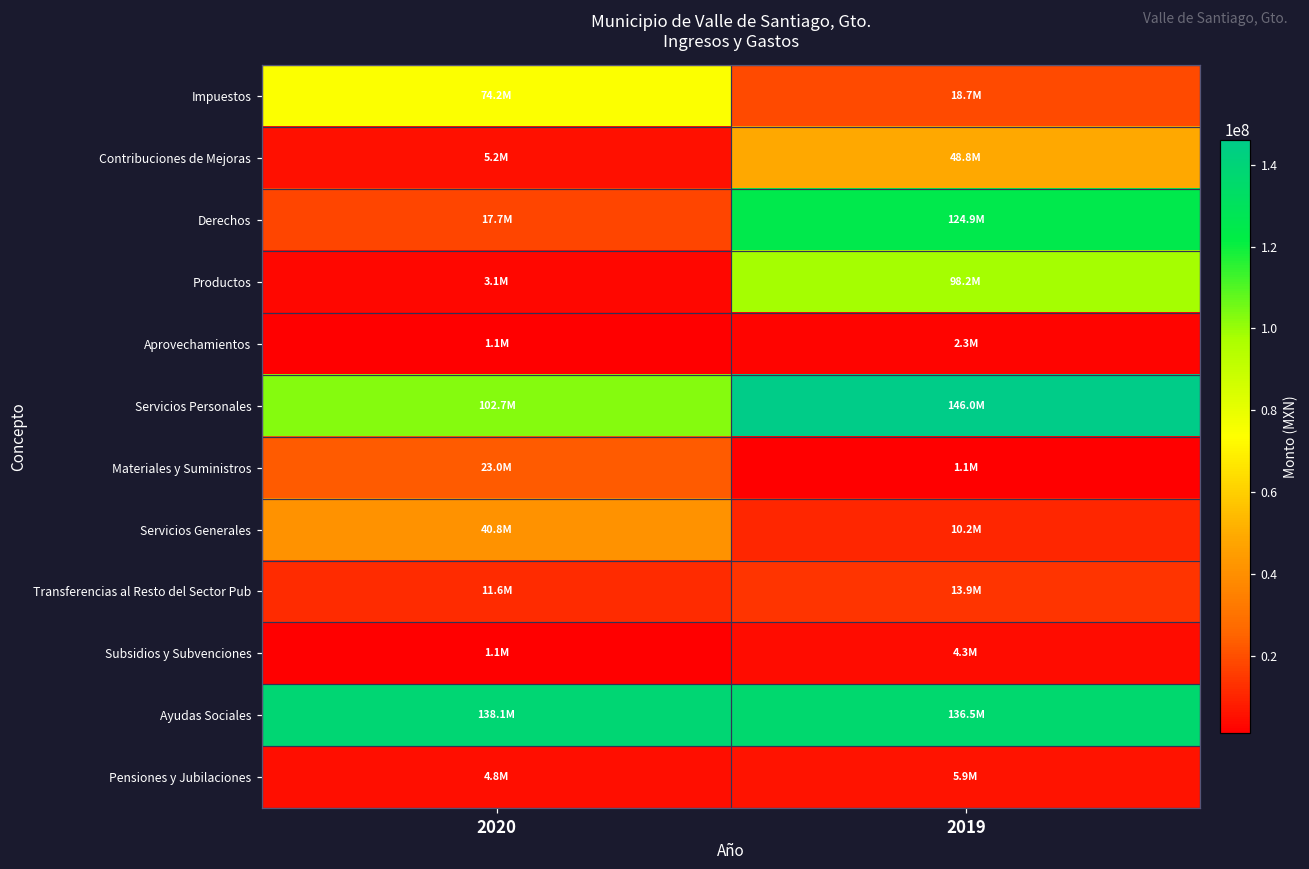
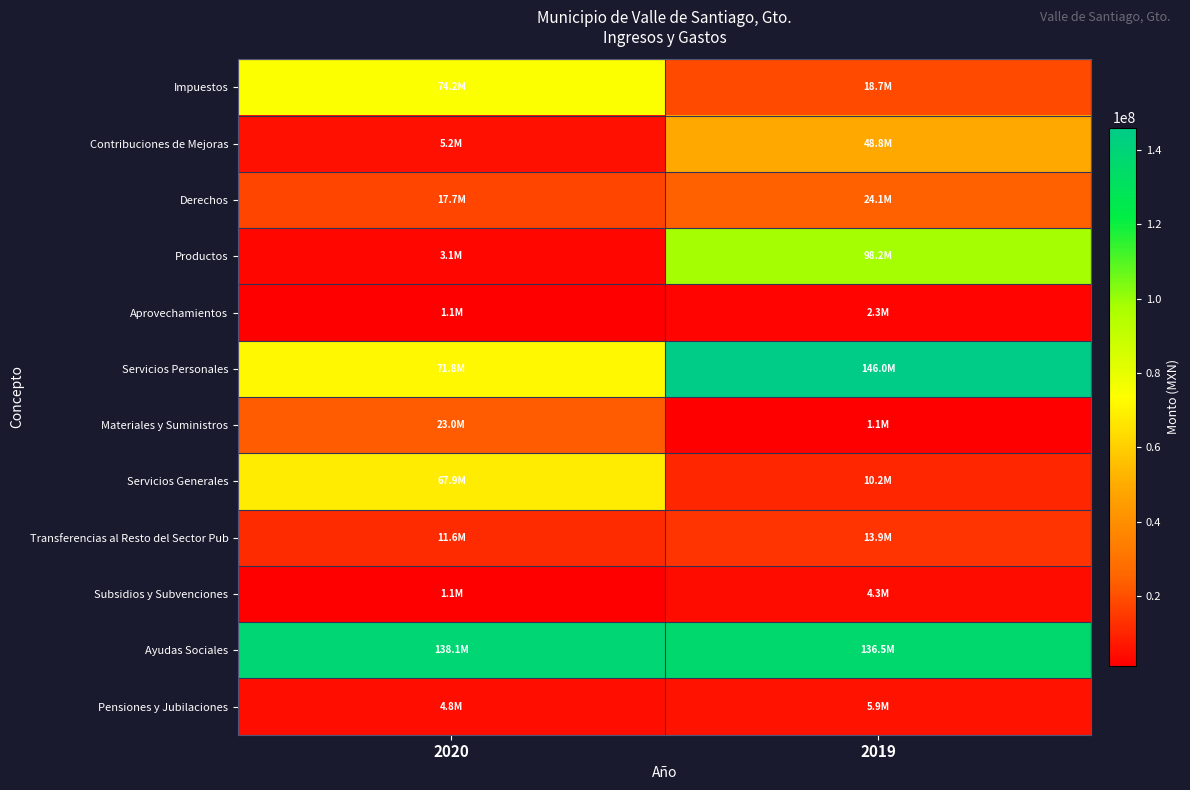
  {
    "Impuestos": {
      "2020": "74.2M",
      "2019": "18.7M"
    },
    "Contribuciones de Mejoras": {
      "2020": "5.2M",
      "2019": "48.8M"
    },
    "Derechos": {
      "2020": "17.7M",
-     "2019": "124.9M"
+     "2019": "24.1M"
    },
    "Productos": {
      "2020": "3.1M",
      "2019": "98.2M"
    },
    "Aprovechamientos": {
      "2020": "1.1M",
      "2019": "2.3M"
    },
    "Servicios Personales": {
-     "2020": "102.7M",
+     "2020": "71.8M",
      "2019": "146.0M"
    },
    "Materiales y Suministros": {
      "2020": "23.0M",
      "2019": "1.1M"
    },
    "Servicios Generales": {
-     "2020": "40.8M",
+     "2020": "67.9M",
      "2019": "10.2M"
    },
    "Transferencias al Resto del Sector Pub": {
      "2020": "11.6M",
      "2019": "13.9M"
    },
    "Subsidios y Subvenciones": {
      "2020": "1.1M",
      "2019": "4.3M"
    },
    "Ayudas Sociales": {
      "2020": "138.1M",
      "2019": "136.5M"
    },
    "Pensiones y Jubilaciones": {
      "2020": "4.8M",
      "2019": "5.9M"
    }
  }
